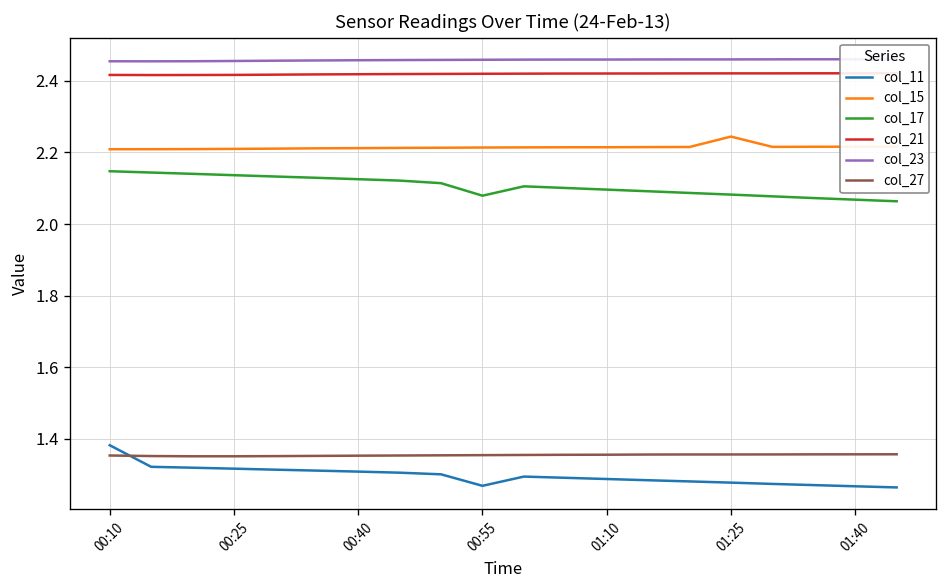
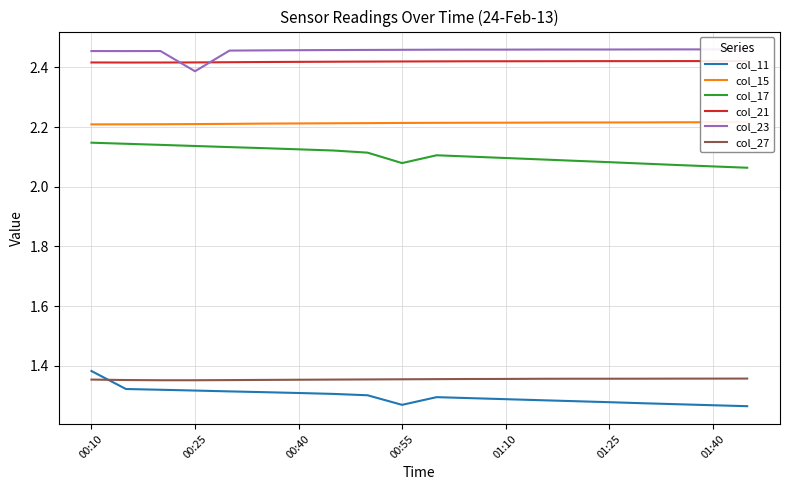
  {
    "col_11": {
      "00:10": 1.38,
      "00:25": 1.32,
      "00:40": 1.31,
      "00:55": 1.27,
      "01:10": 1.29,
      "01:25": 1.28,
      "01:40": 1.27
    },
    "col_15": {
      "00:10": 2.21,
      "00:25": 2.21,
      "00:40": 2.21,
      "00:55": 2.21,
      "01:10": 2.21,
-     "01:25": 2.24
+     "01:25": 2.22
    },
    "col_17": {
      "00:10": 2.15,
      "00:25": 2.14,
      "00:40": 2.13,
      "00:55": 2.08,
      "01:10": 2.10,
      "01:25": 2.08,
      "01:40": 2.07
    },
    "col_21": {
      "00:10": 2.42,
      "00:25": 2.42,
      "00:40": 2.42,
      "00:55": 2.42,
      "01:10": 2.42,
      "01:25": 2.42
    },
    "col_23": {
      "00:10": 2.45,
-     "00:25": 2.46,
+     "00:25": 2.39,
      "00:40": 2.46,
      "00:55": 2.46,
      "01:10": 2.46,
      "01:25": 2.46
    },
    "col_27": {
      "00:10": 1.35,
      "00:25": 1.35,
      "00:40": 1.35,
      "00:55": 1.35,
      "01:10": 1.36,
      "01:25": 1.36,
      "01:40": 1.36
    }
  }
